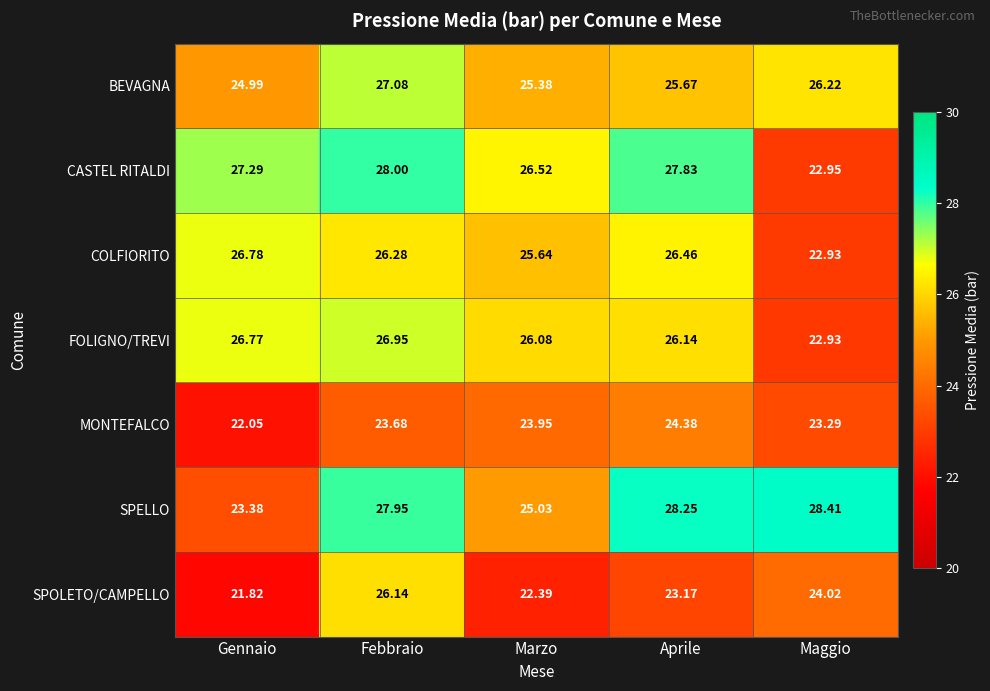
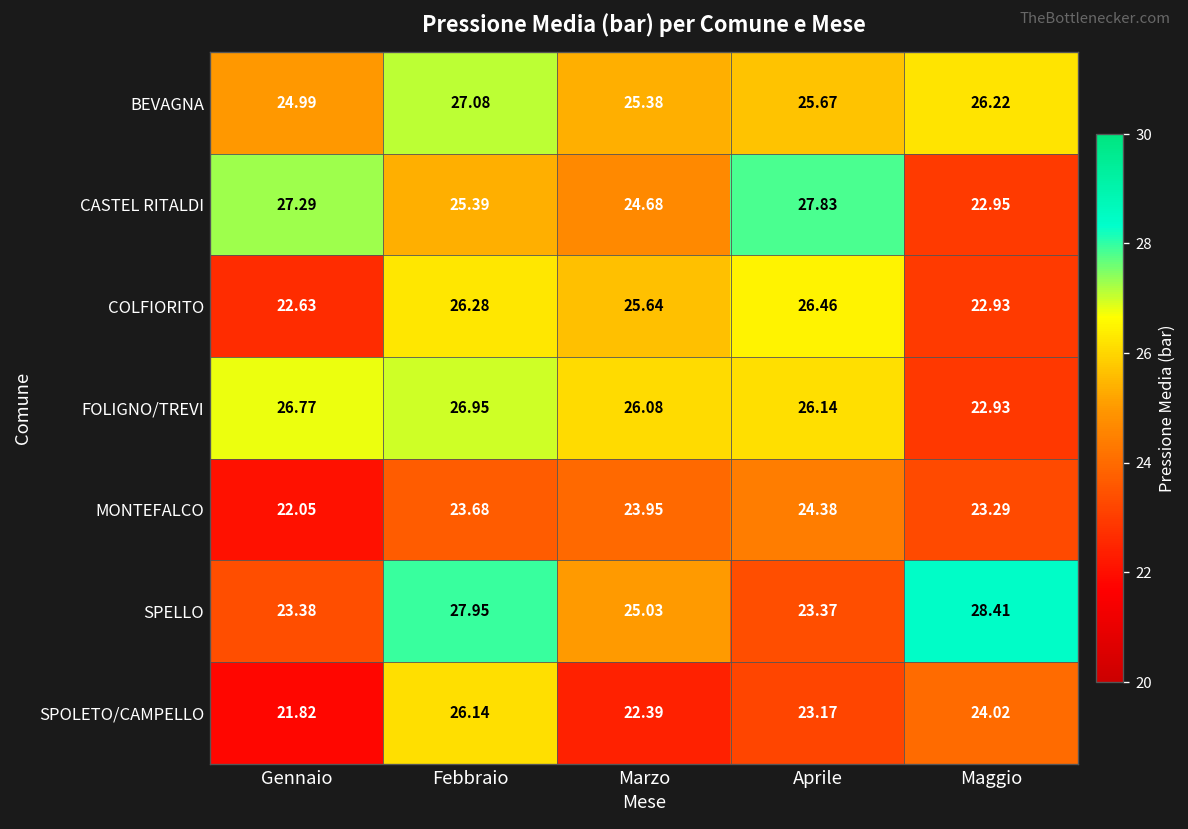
  {
    "BEVAGNA": {
      "Gennaio": 24.99,
      "Febbraio": 27.08,
      "Marzo": 25.38,
      "Aprile": 25.67,
      "Maggio": 26.22
    },
    "CASTEL RITALDI": {
      "Gennaio": 27.29,
-     "Febbraio": 28.00,
-     "Marzo": 26.52,
+     "Febbraio": 25.39,
+     "Marzo": 24.68,
      "Aprile": 27.83,
      "Maggio": 22.95
    },
    "COLFIORITO": {
-     "Gennaio": 26.78,
+     "Gennaio": 22.63,
      "Febbraio": 26.28,
      "Marzo": 25.64,
      "Aprile": 26.46,
      "Maggio": 22.93
    },
    "FOLIGNO/TREVI": {
      "Gennaio": 26.77,
      "Febbraio": 26.95,
      "Marzo": 26.08,
      "Aprile": 26.14,
      "Maggio": 22.93
    },
    "MONTEFALCO": {
      "Gennaio": 22.05,
      "Febbraio": 23.68,
      "Marzo": 23.95,
      "Aprile": 24.38,
      "Maggio": 23.29
    },
    "SPELLO": {
      "Gennaio": 23.38,
      "Febbraio": 27.95,
      "Marzo": 25.03,
-     "Aprile": 28.25,
+     "Aprile": 23.37,
      "Maggio": 28.41
    },
    "SPOLETO/CAMPELLO": {
      "Gennaio": 21.82,
      "Febbraio": 26.14,
      "Marzo": 22.39,
      "Aprile": 23.17,
      "Maggio": 24.02
    }
  }
